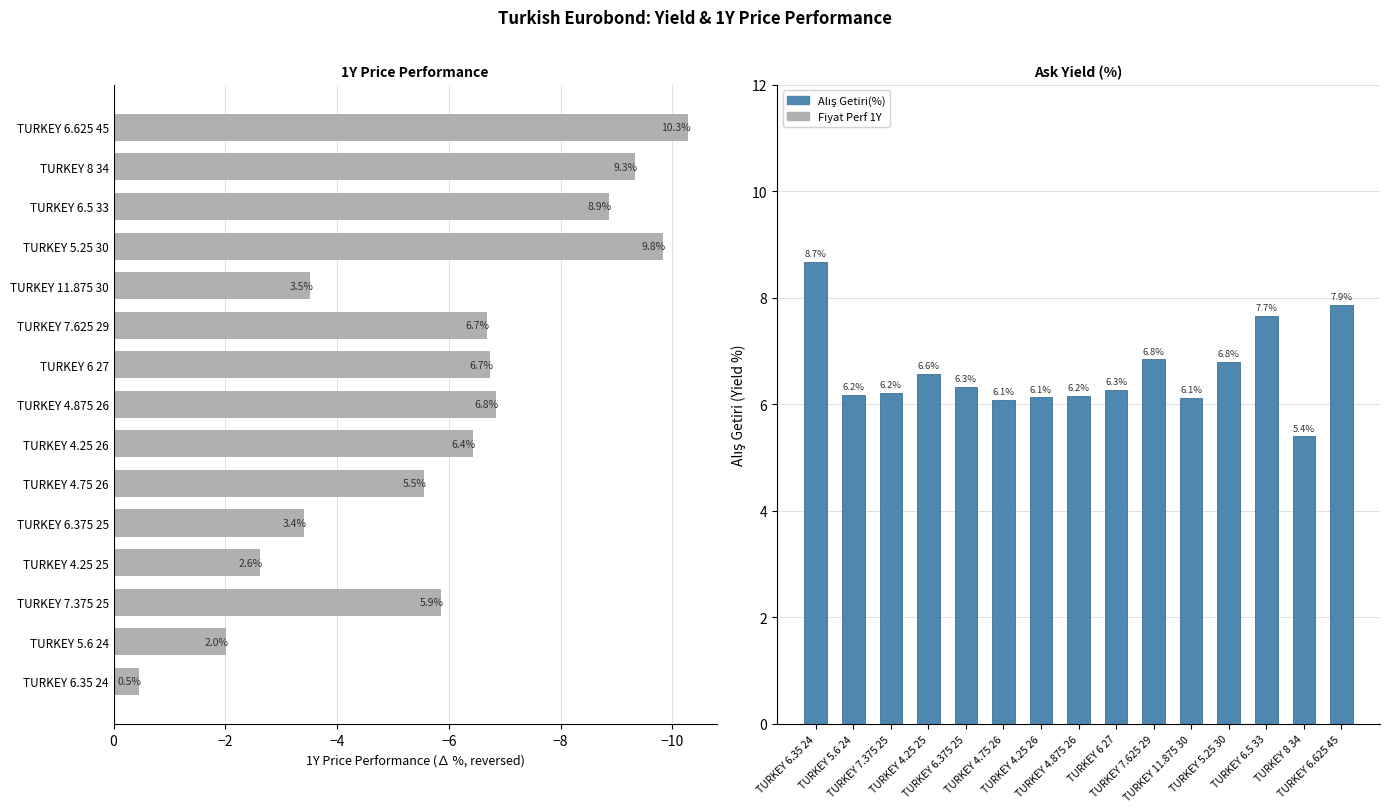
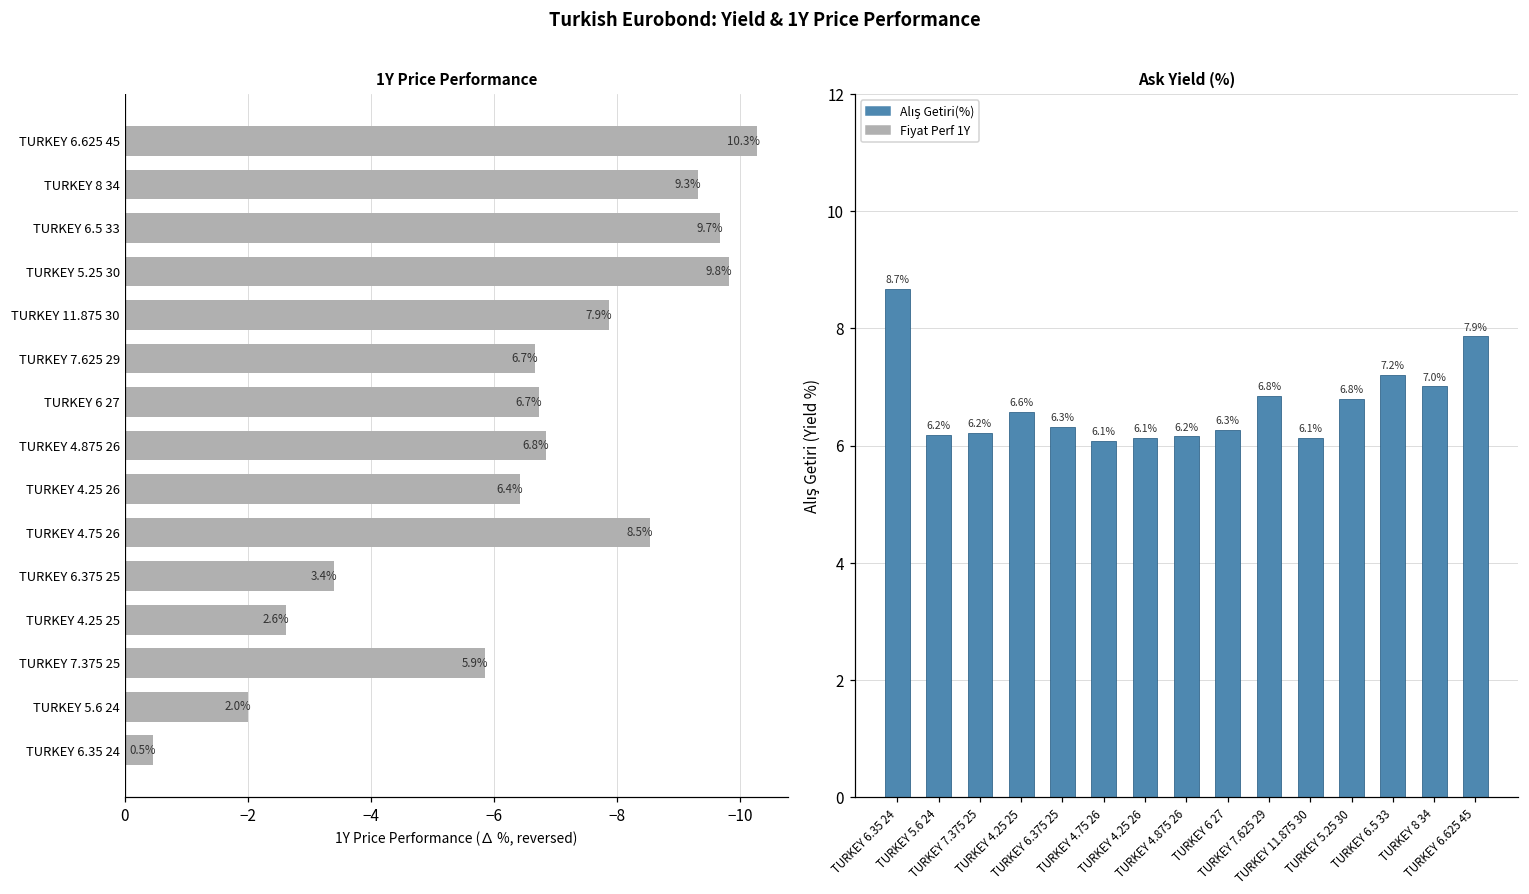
  {
    "1Y Price Performance": {
-     "TURKEY 6.5 33": "8.9%",
-     "TURKEY 11.875 30": "3.5%",
-     "TURKEY 4.75 26": "5.5%"
+     "TURKEY 6.5 33": "9.7%",
+     "TURKEY 11.875 30": "7.9%",
+     "TURKEY 4.75 26": "8.5%"
    },
    "Ask Yield (%)": {
      "TURKEY 6.35 24": "8.7%",
      "TURKEY 5.6 24": "6.2%",
      "TURKEY 7.375 25": "6.2%",
      "TURKEY 4.25 25": "6.6%",
      "TURKEY 6.375 25": "6.3%",
      "TURKEY 4.75 26": "6.1%",
      "TURKEY 4.25 26": "6.1%",
      "TURKEY 4.875 26": "6.2%",
      "TURKEY 6 27": "6.3%",
      "TURKEY 7.625 29": "6.8%",
      "TURKEY 11.875 30": "6.1%",
      "TURKEY 5.25 30": "6.8%",
-     "TURKEY 6.5 33": "7.7%",
-     "TURKEY 8 34": "5.4%",
+     "TURKEY 6.5 33": "7.2%",
+     "TURKEY 8 34": "7.0%",
      "TURKEY 6.625 45": "7.9%"
    }
  }
